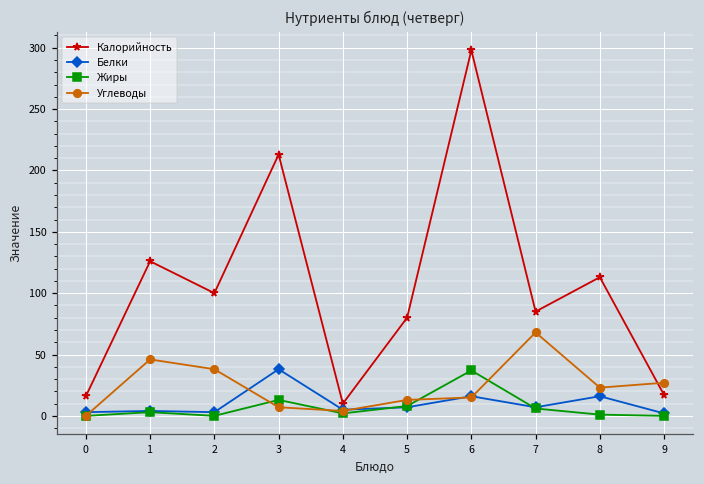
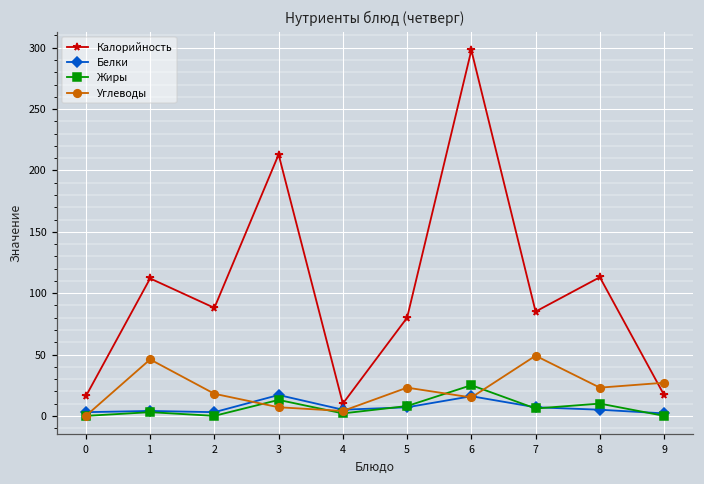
  {
    "Калорийность": {
      "0": 16,
-     "1": 126,
-     "2": 100,
+     "1": 112,
+     "2": 88,
      "3": 213,
      "4": 10,
      "5": 80,
      "6": 298,
      "7": 85,
      "8": 113,
      "9": 17
    },
    "Белки": {
      "0": 3,
      "2": 3,
-     "3": 38,
-     "8": 16
+     "3": 17,
+     "8": 5
    },
    "Жиры": {
      "2": 0,
      "3": 13,
-     "6": 37,
-     "8": 1
+     "6": 25,
+     "8": 10
    },
    "Углеводы": {
      "1": 46,
-     "2": 38,
+     "2": 18,
      "3": 7,
-     "5": 13,
-     "7": 68,
+     "5": 23,
+     "7": 49,
      "8": 23,
      "9": 27
    }
  }
